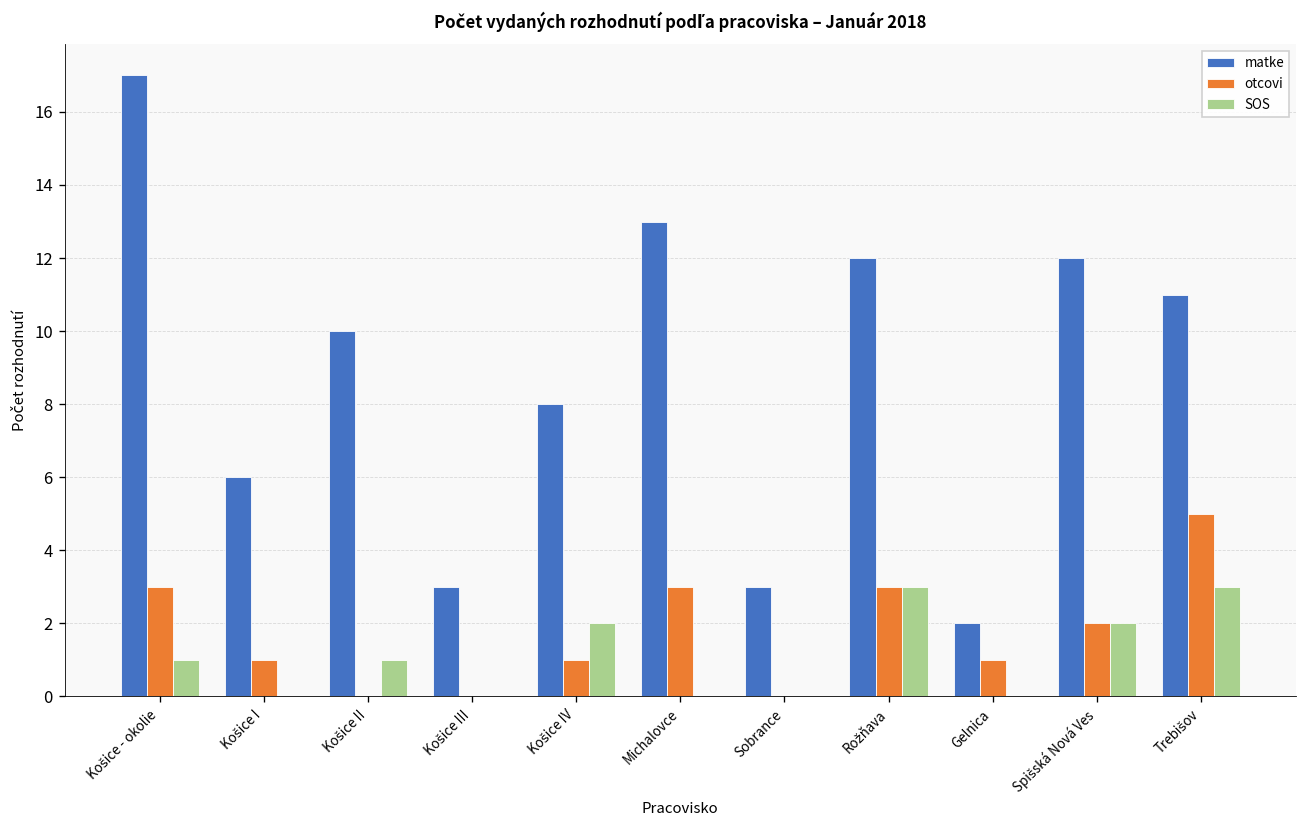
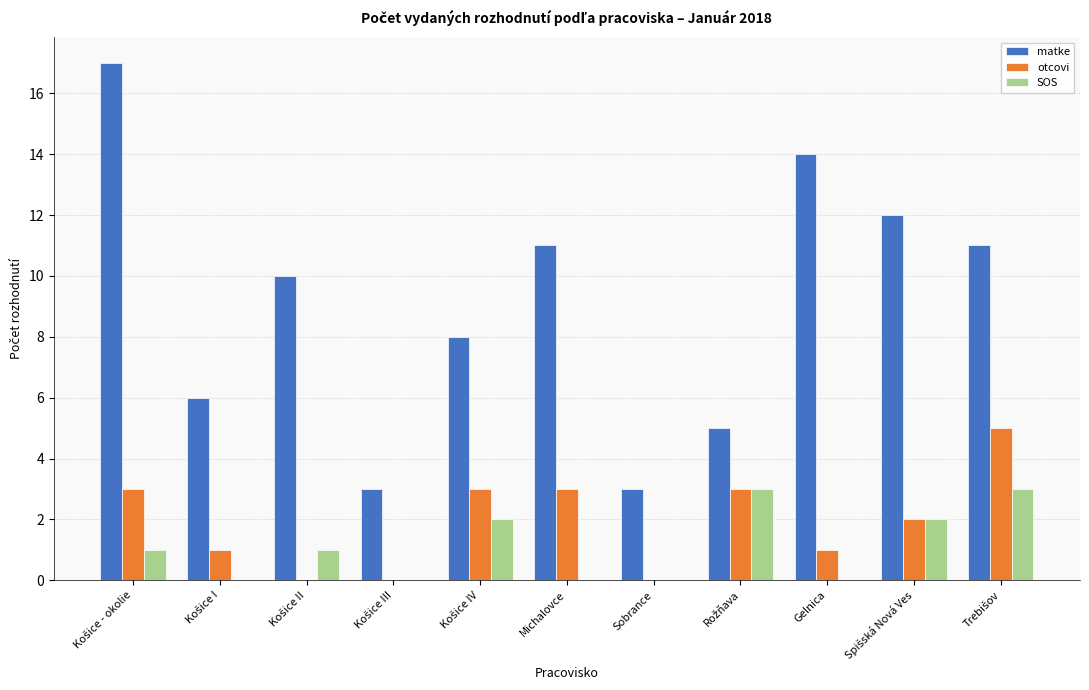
  {
    "matke": {
      "Košice - okolie": 17,
      "Košice I": 6,
      "Košice II": 10,
      "Košice III": 3,
      "Košice IV": 8,
-     "Michalovce": 13,
+     "Michalovce": 11,
      "Sobrance": 3,
-     "Rožňava": 12,
-     "Gelnica": 2,
+     "Rožňava": 5,
+     "Gelnica": 14,
      "Spišská Nová Ves": 12,
      "Trebišov": 11
    },
    "otcovi": {
      "Košice - okolie": 3,
      "Košice I": 1,
      "Košice II": 0,
      "Košice III": 0,
-     "Košice IV": 1,
+     "Košice IV": 3,
      "Michalovce": 3,
      "Sobrance": 0,
      "Rožňava": 3,
      "Gelnica": 1,
      "Spišská Nová Ves": 2,
      "Trebišov": 5
    },
    "SOS": {
      "Košice - okolie": 1,
      "Košice I": 0,
      "Košice II": 1,
      "Košice III": 0,
      "Košice IV": 2,
      "Michalovce": 0,
      "Sobrance": 0,
      "Rožňava": 3,
      "Gelnica": 0,
      "Spišská Nová Ves": 2,
      "Trebišov": 3
    }
  }
